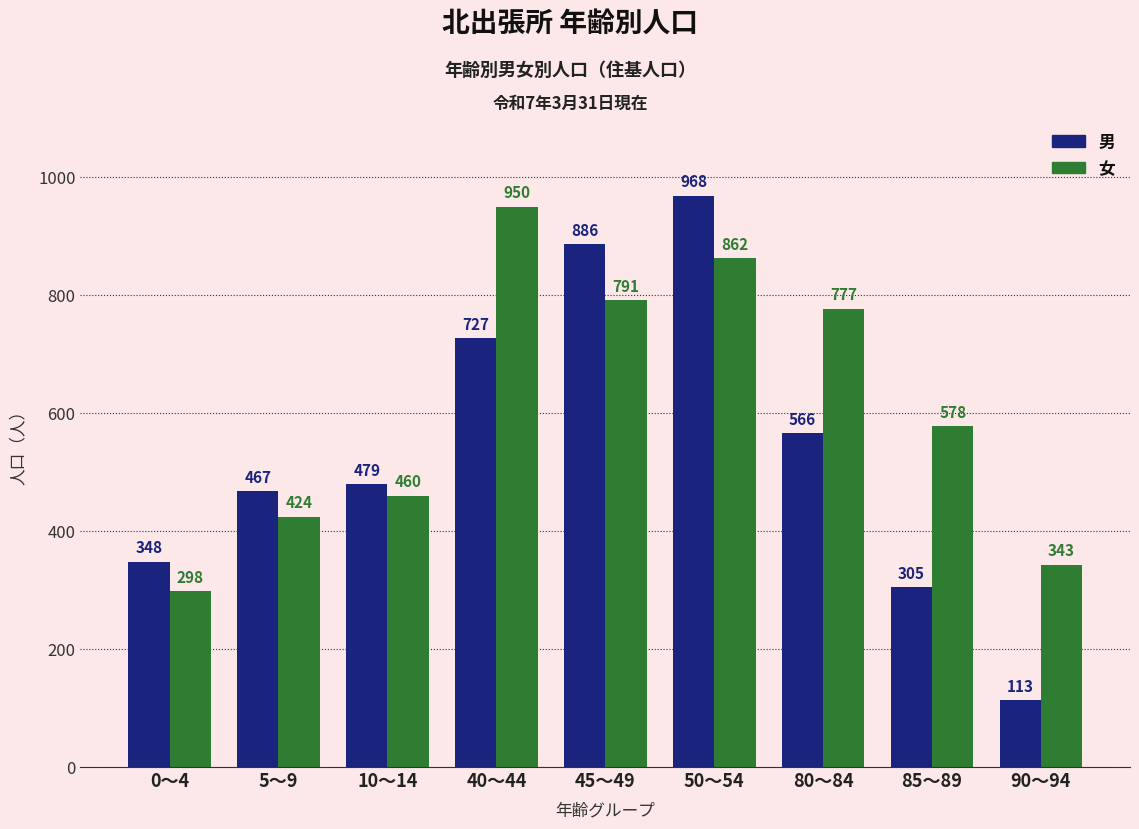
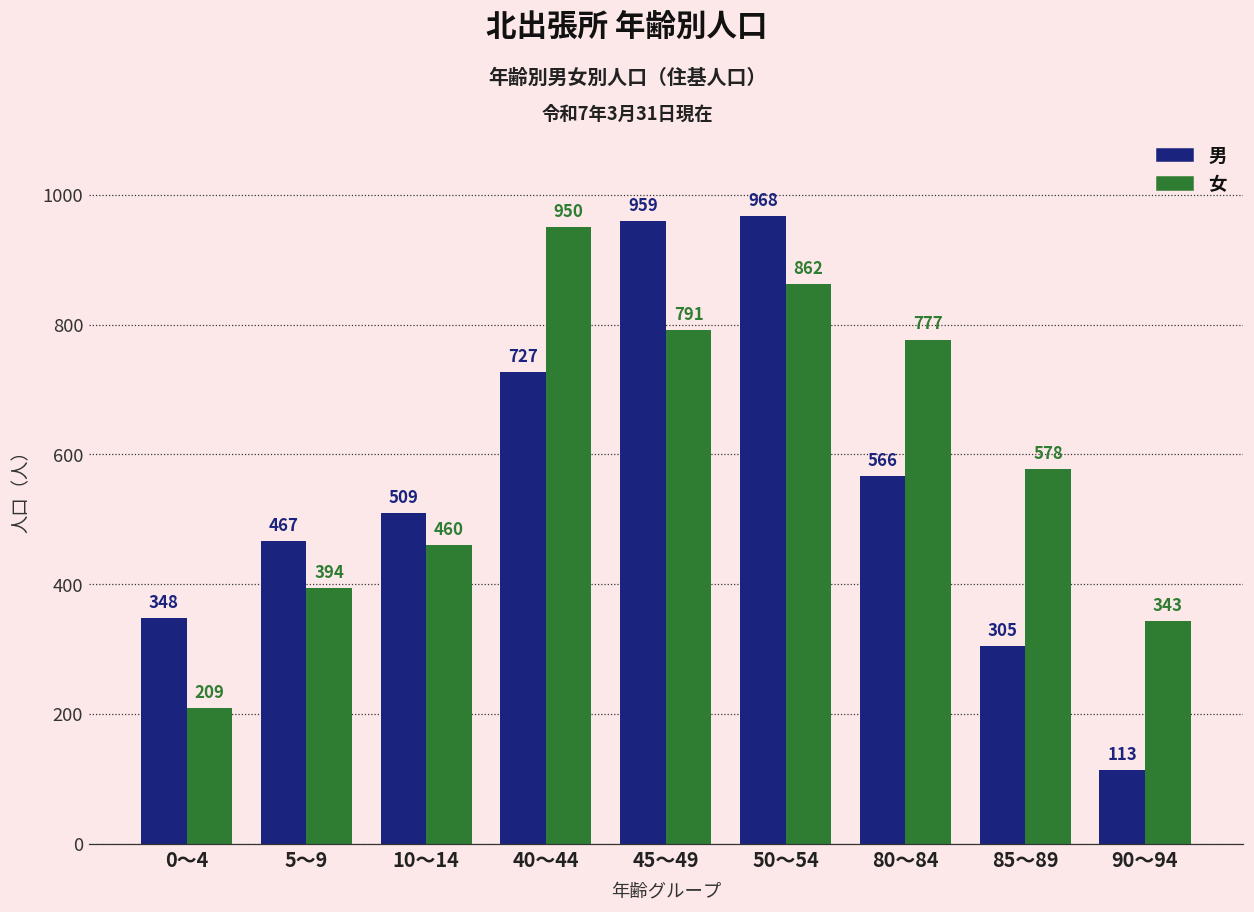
  {
    "男": {
      "0～4": 348,
      "5～9": 467,
-     "10～14": 479,
+     "10～14": 509,
      "40～44": 727,
-     "45～49": 886,
+     "45～49": 959,
      "50～54": 968,
      "80～84": 566,
      "85～89": 305,
      "90～94": 113
    },
    "女": {
-     "0～4": 298,
-     "5～9": 424,
+     "0～4": 209,
+     "5～9": 394,
      "10～14": 460,
      "40～44": 950,
      "45～49": 791,
      "50～54": 862,
      "80～84": 777,
      "85～89": 578,
      "90～94": 343
    }
  }
